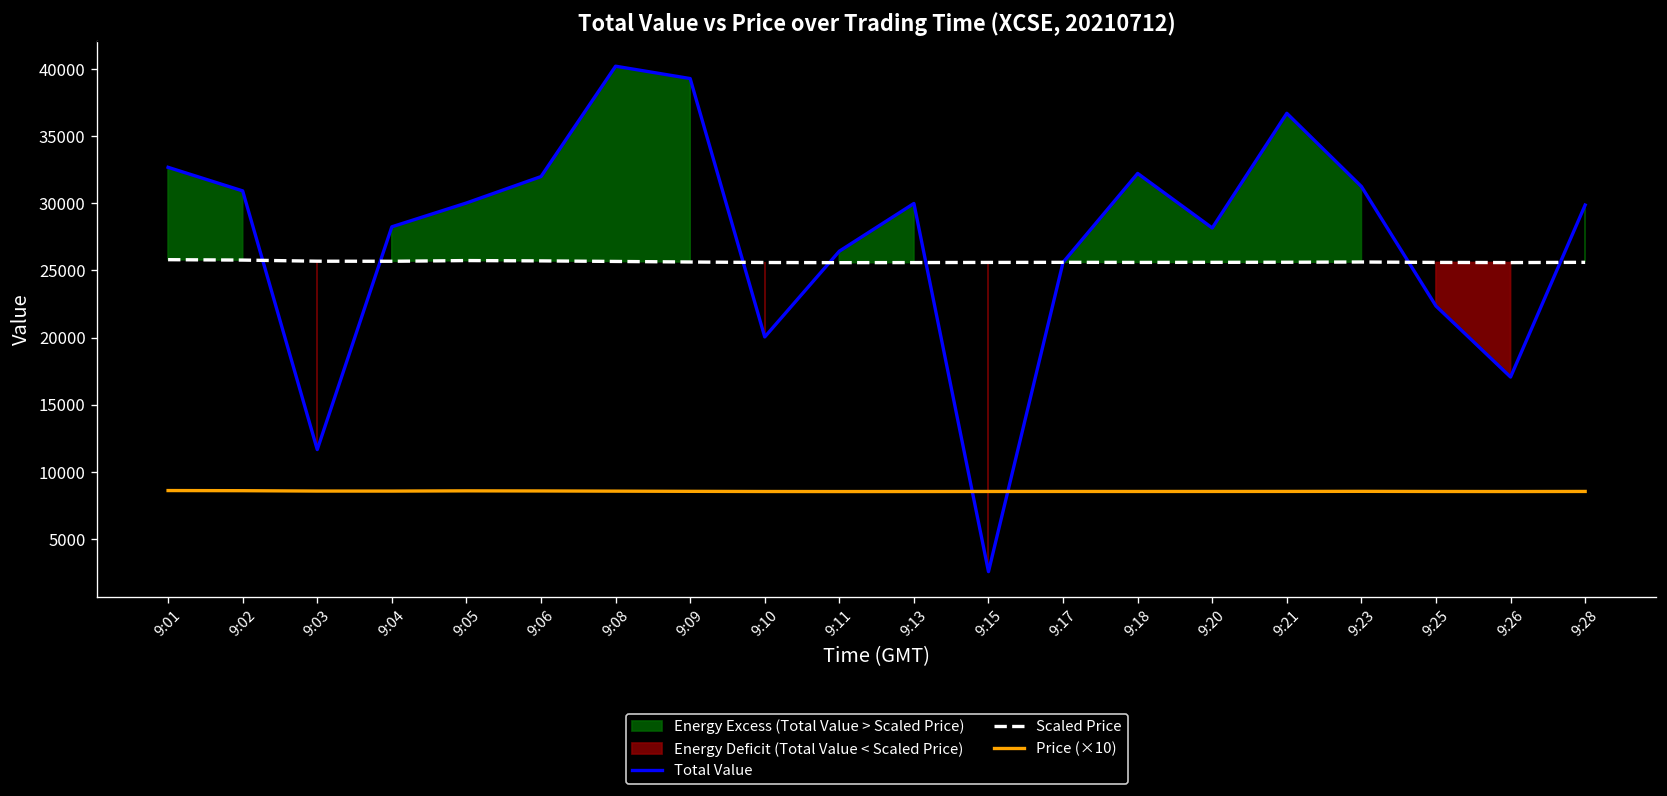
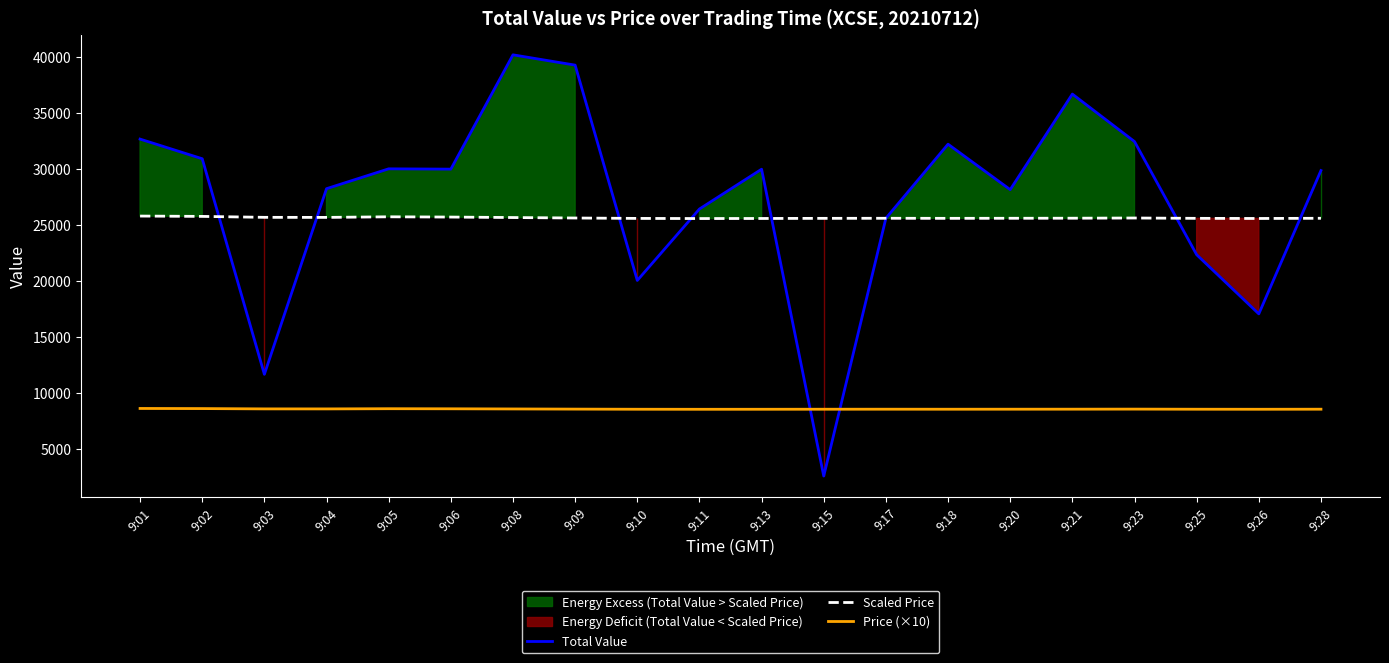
  {
    "Total Value": {
      "9:01": 32700,
      "9:02": 30900,
      "9:03": 11700,
      "9:04": 28300,
      "9:05": 30000,
-     "9:06": 32000,
+     "9:06": 30000,
      "9:08": 40200,
      "9:09": 39300,
      "9:10": 20000,
      "9:11": 26400,
      "9:13": 30000,
      "9:15": 2600,
      "9:18": 32200,
      "9:20": 28200,
      "9:21": 36700,
-     "9:23": 31300,
+     "9:23": 32500,
      "9:25": 22400,
      "9:26": 17100,
      "9:28": 29900
    },
    "Scaled Price": {
      "9:01": 25800,
      "9:02": 25800,
      "9:03": 25700,
      "9:04": 25700,
      "9:05": 25700,
      "9:06": 25700,
      "9:08": 25700,
      "9:09": 25600,
      "9:10": 25600,
      "9:11": 25600,
      "9:13": 25600,
      "9:15": 25600,
      "9:18": 25600,
      "9:20": 25600,
      "9:21": 25600,
      "9:23": 25600,
      "9:25": 25600,
      "9:26": 25600,
      "9:28": 25600
    },
    "Price (×10)": {
      "9:01": 8600,
      "9:02": 8600,
      "9:03": 8600,
      "9:04": 8600,
      "9:05": 8600,
      "9:06": 8600,
      "9:08": 8600,
      "9:09": 8500,
      "9:10": 8500,
      "9:11": 8500,
      "9:13": 8500,
      "9:15": 8500,
      "9:17": 8500,
      "9:18": 8500,
      "9:20": 8500,
      "9:21": 8500,
      "9:23": 8500,
      "9:25": 8500,
      "9:26": 8500,
      "9:28": 8500
    }
  }
